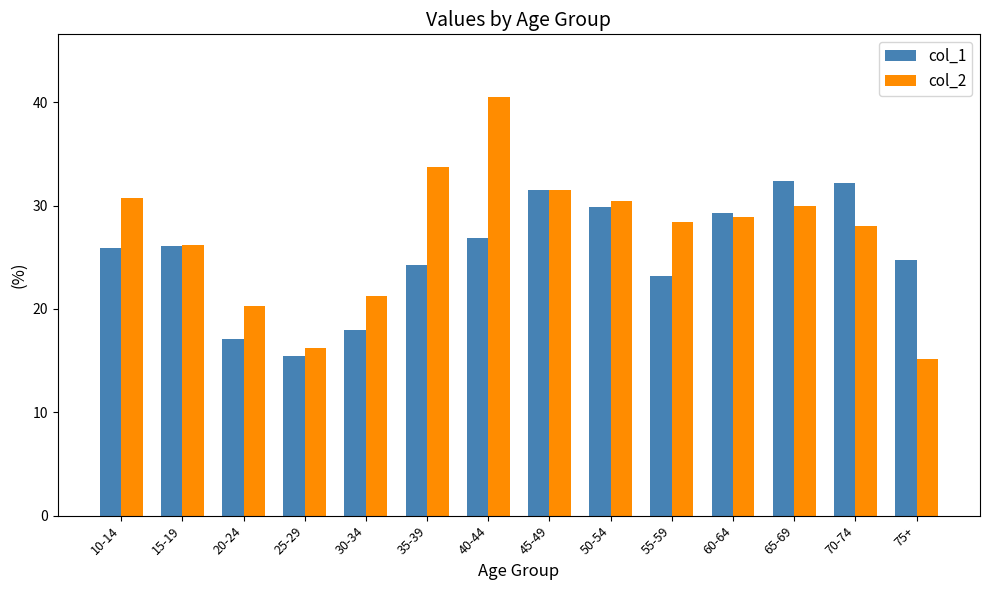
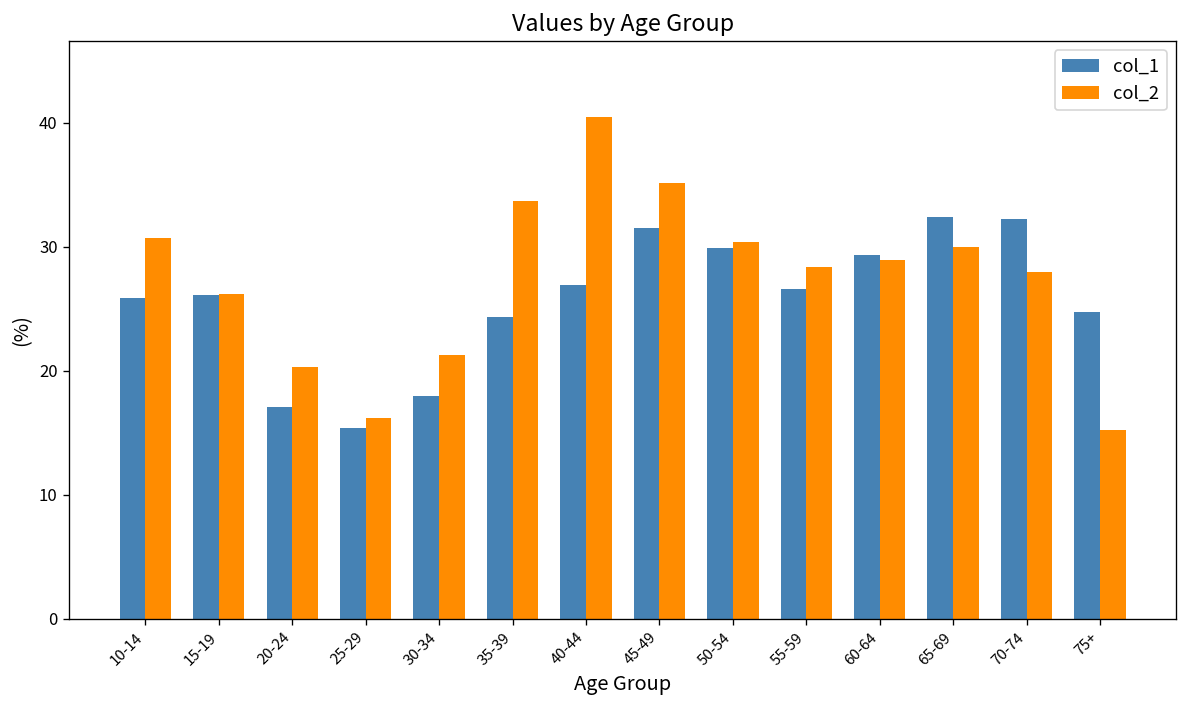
  {
    "col_1": {
      "10-14": 25.9,
      "15-19": 26.1,
      "20-24": 17.1,
      "25-29": 15.4,
      "30-34": 18.0,
      "35-39": 24.3,
      "40-44": 26.9,
      "45-49": 31.5,
      "50-54": 29.9,
-     "55-59": 23.2,
+     "55-59": 26.6,
      "60-64": 29.3,
      "65-69": 32.4,
      "70-74": 32.2,
      "75+": 24.7
    },
    "col_2": {
      "10-14": 30.7,
      "15-19": 26.2,
      "20-24": 20.3,
      "25-29": 16.2,
      "30-34": 21.3,
      "35-39": 33.7,
      "40-44": 40.5,
-     "45-49": 31.5,
+     "45-49": 35.1,
      "50-54": 30.4,
      "55-59": 28.4,
      "60-64": 28.9,
      "65-69": 30.0,
      "70-74": 28.0,
      "75+": 15.2
    }
  }
